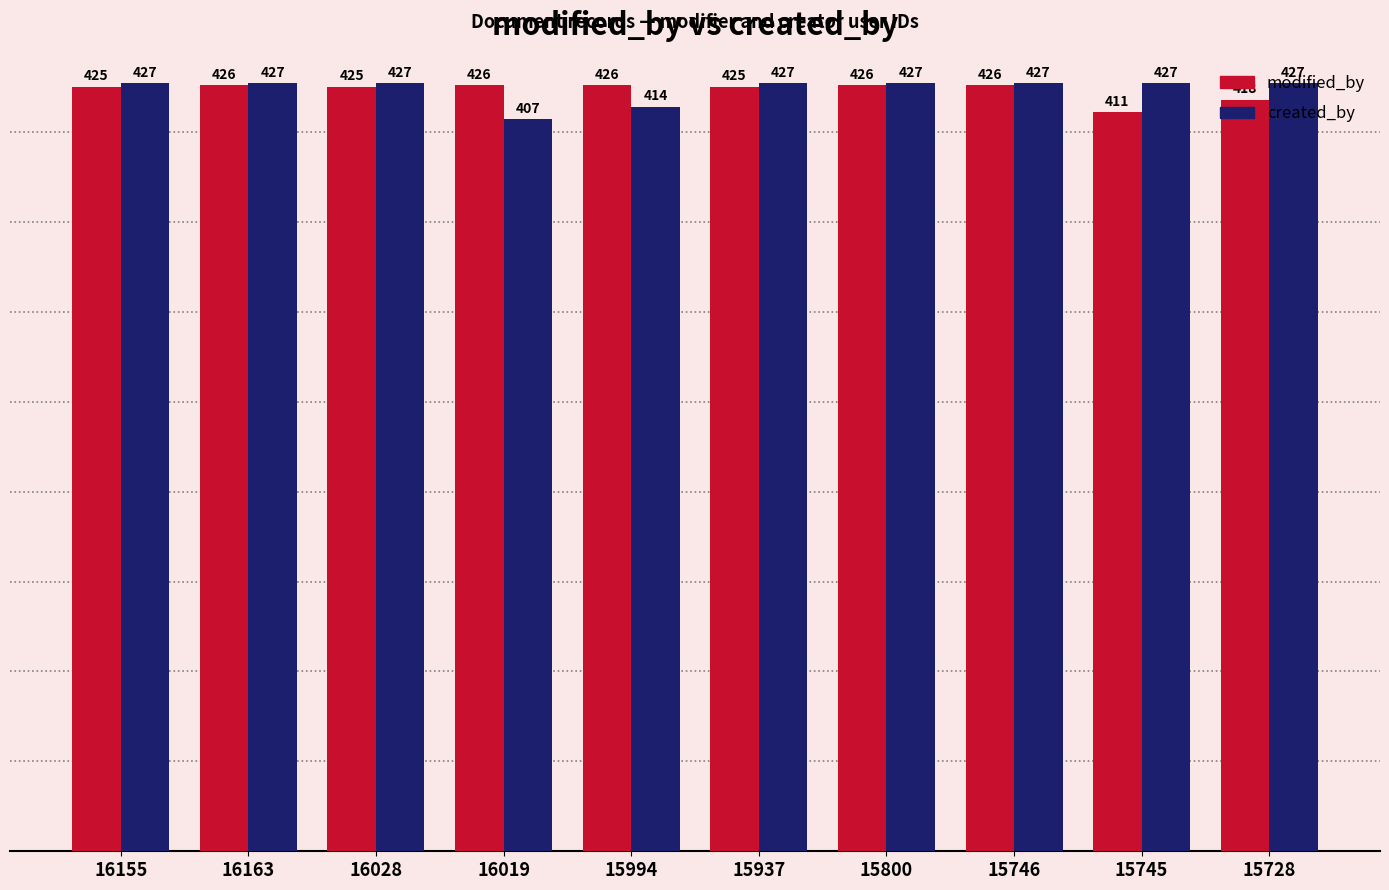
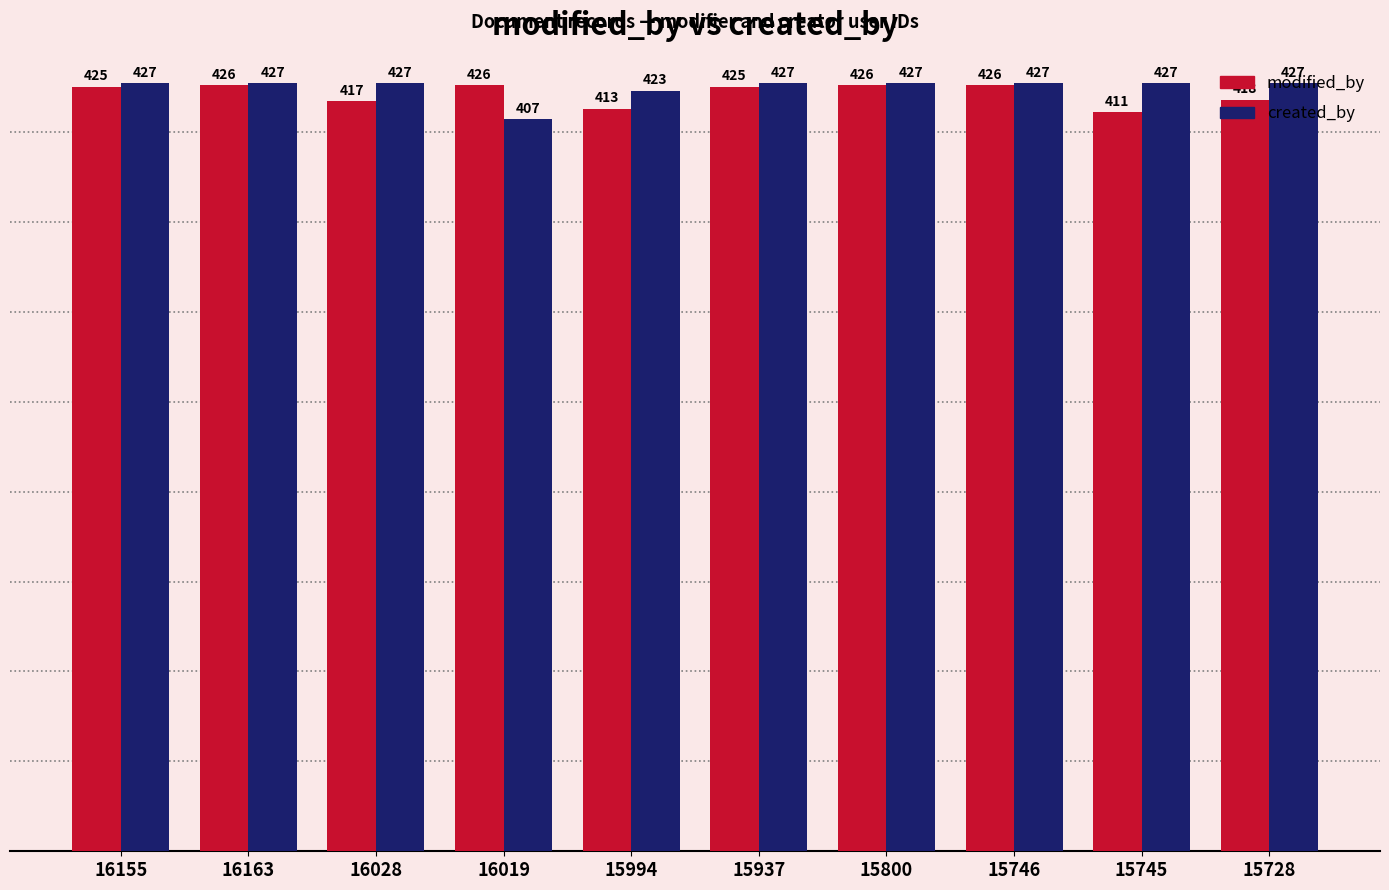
  {
    "modified_by": {
      "16155": 425,
      "16163": 426,
-     "16028": 425,
+     "16028": 417,
      "16019": 426,
-     "15994": 426,
+     "15994": 413,
      "15937": 425,
      "15800": 426,
      "15746": 426,
      "15745": 411,
      "15728": 418
    },
    "created_by": {
      "16155": 427,
      "16163": 427,
      "16028": 427,
      "16019": 407,
-     "15994": 414,
+     "15994": 423,
      "15937": 427,
      "15800": 427,
      "15746": 427,
      "15745": 427,
      "15728": 427
    }
  }
